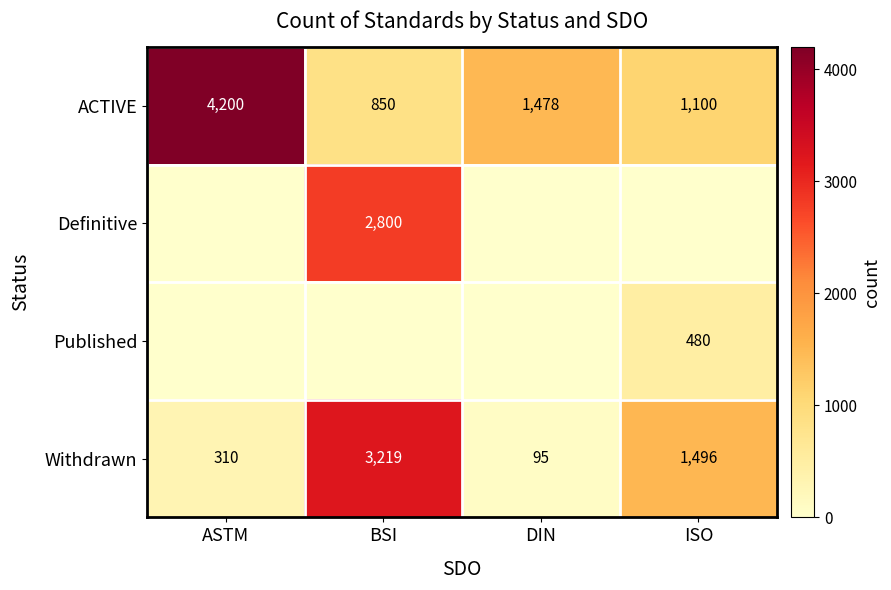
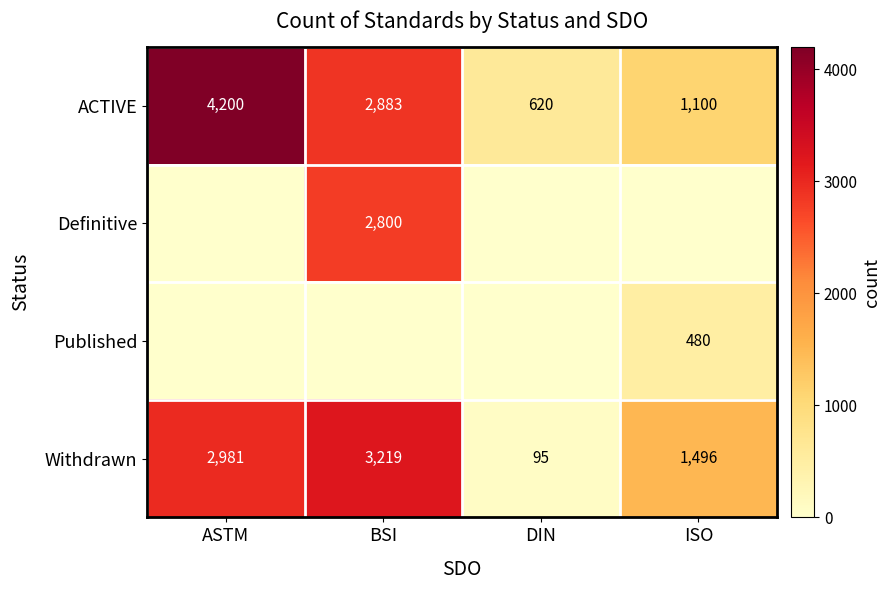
  {
    "ACTIVE": {
      "ASTM": "4,200",
-     "BSI": "850",
-     "DIN": "1,478",
+     "BSI": "2,883",
+     "DIN": "620",
      "ISO": "1,100"
    },
    "Definitive": {
      "BSI": "2,800"
    },
    "Published": {
      "ISO": "480"
    },
    "Withdrawn": {
-     "ASTM": "310",
+     "ASTM": "2,981",
      "BSI": "3,219",
      "DIN": "95",
      "ISO": "1,496"
    }
  }
